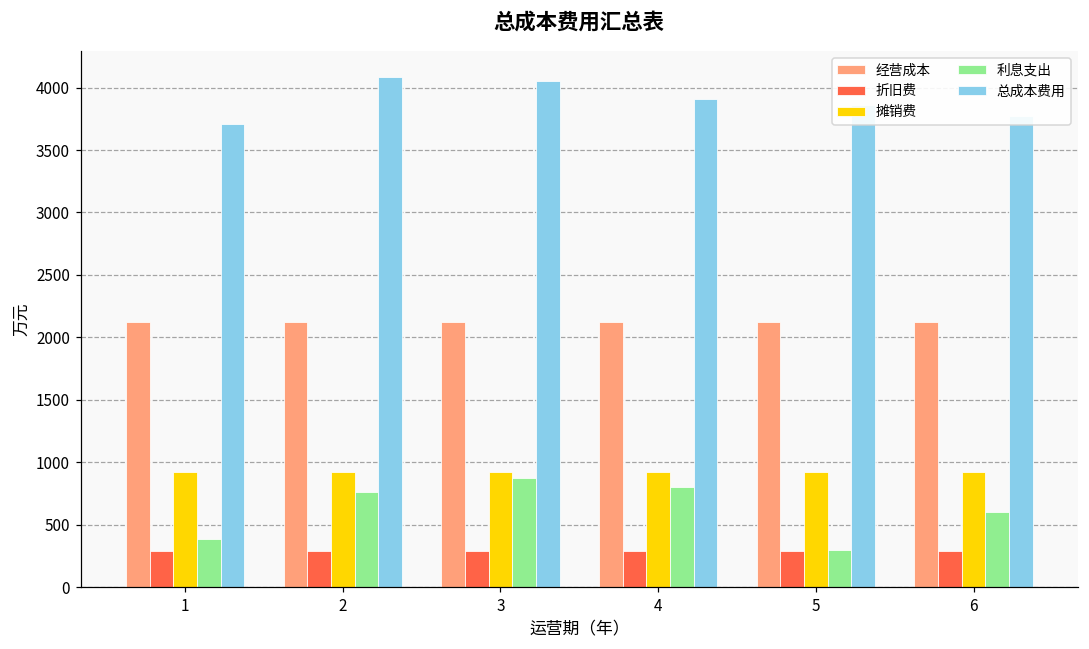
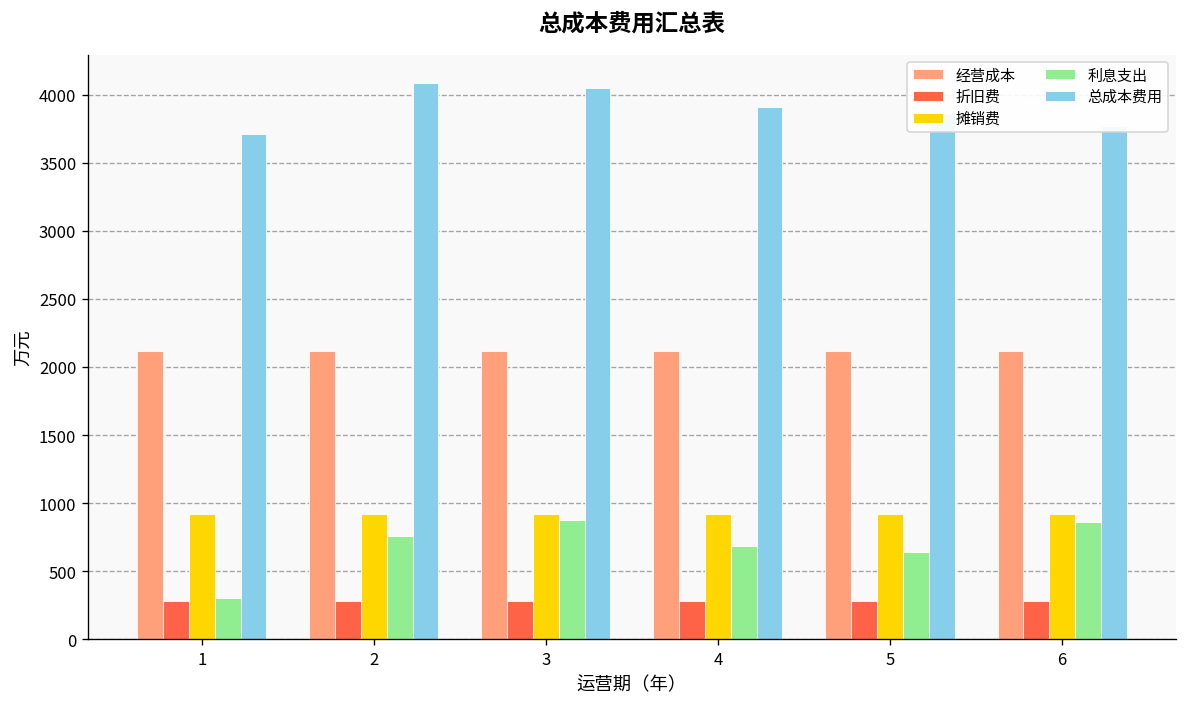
  {
    "经营成本": {
      "1": 2120,
      "2": 2120,
      "3": 2120,
      "4": 2120,
      "5": 2120,
      "6": 2120
    },
    "折旧费": {
      "1": 290,
      "2": 290,
      "3": 290,
      "4": 290,
      "5": 290,
      "6": 290
    },
    "摊销费": {
      "1": 920,
      "2": 920,
      "3": 920,
      "4": 920,
      "5": 920,
      "6": 920
    },
    "利息支出": {
-     "1": 390,
+     "1": 300,
      "2": 760,
      "3": 880,
-     "4": 800,
-     "5": 300,
-     "6": 600
+     "4": 680,
+     "5": 640,
+     "6": 860
    },
    "总成本费用": {
      "1": 3710,
      "2": 4090,
      "3": 4050,
      "4": 3910
    }
  }
